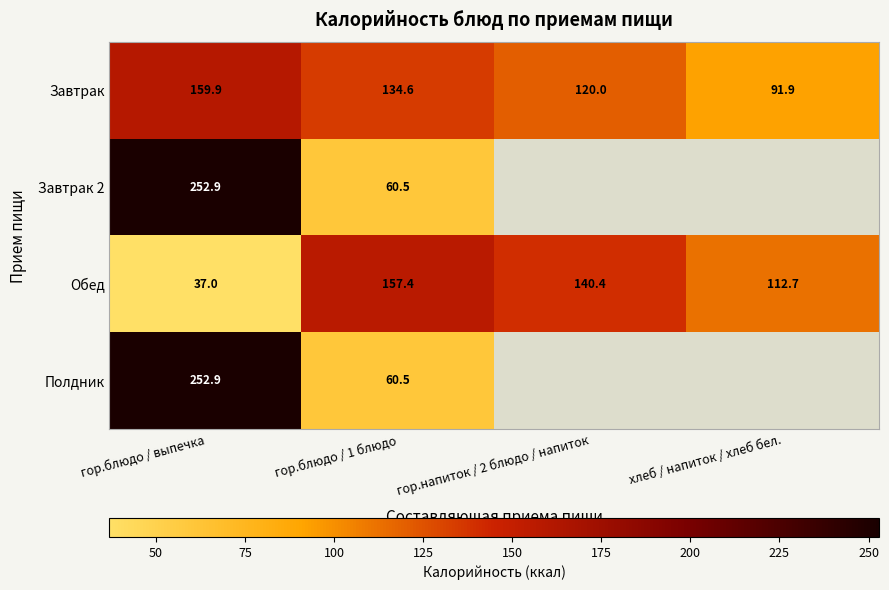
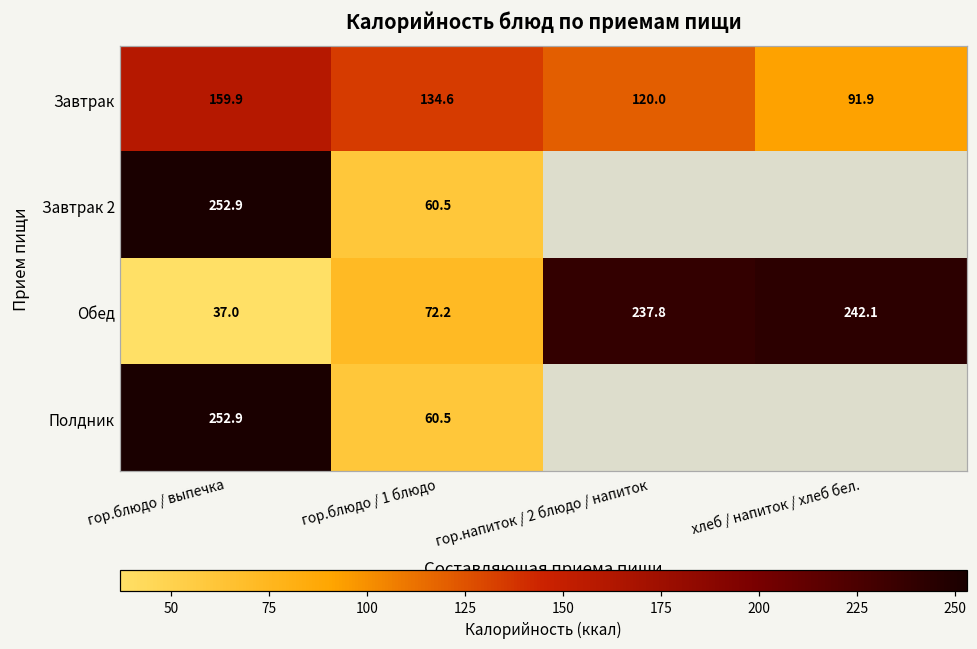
  {
    "Завтрак": {
      "гор.блюдо / выпечка": 159.9,
      "гор.блюдо / 1 блюдо": 134.6,
      "гор.напиток / 2 блюдо / напиток": 120.0,
      "хлеб / напиток / хлеб бел.": 91.9
    },
    "Завтрак 2": {
      "гор.блюдо / выпечка": 252.9,
      "гор.блюдо / 1 блюдо": 60.5
    },
    "Обед": {
      "гор.блюдо / выпечка": 37.0,
-     "гор.блюдо / 1 блюдо": 157.4,
-     "гор.напиток / 2 блюдо / напиток": 140.4,
-     "хлеб / напиток / хлеб бел.": 112.7
+     "гор.блюдо / 1 блюдо": 72.2,
+     "гор.напиток / 2 блюдо / напиток": 237.8,
+     "хлеб / напиток / хлеб бел.": 242.1
    },
    "Полдник": {
      "гор.блюдо / выпечка": 252.9,
      "гор.блюдо / 1 блюдо": 60.5
    }
  }
